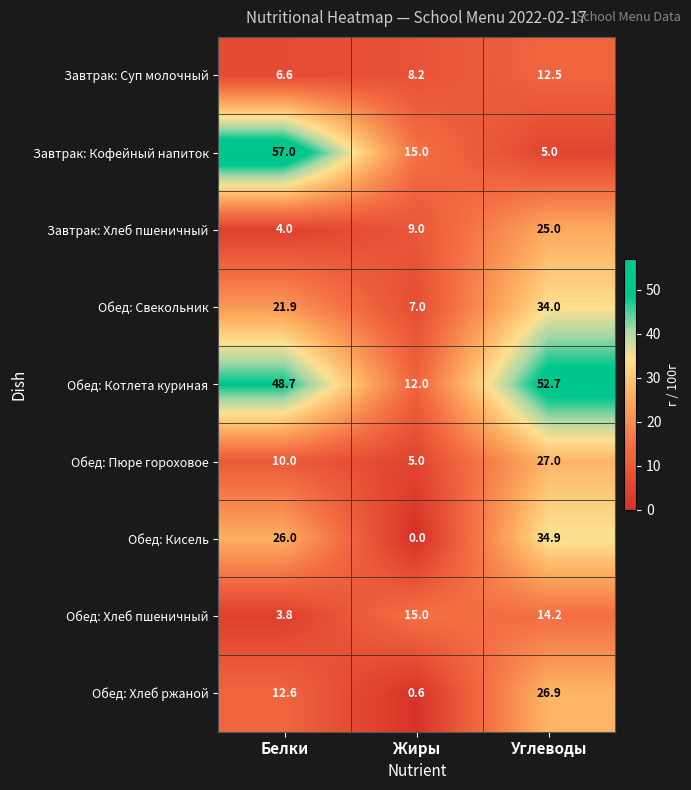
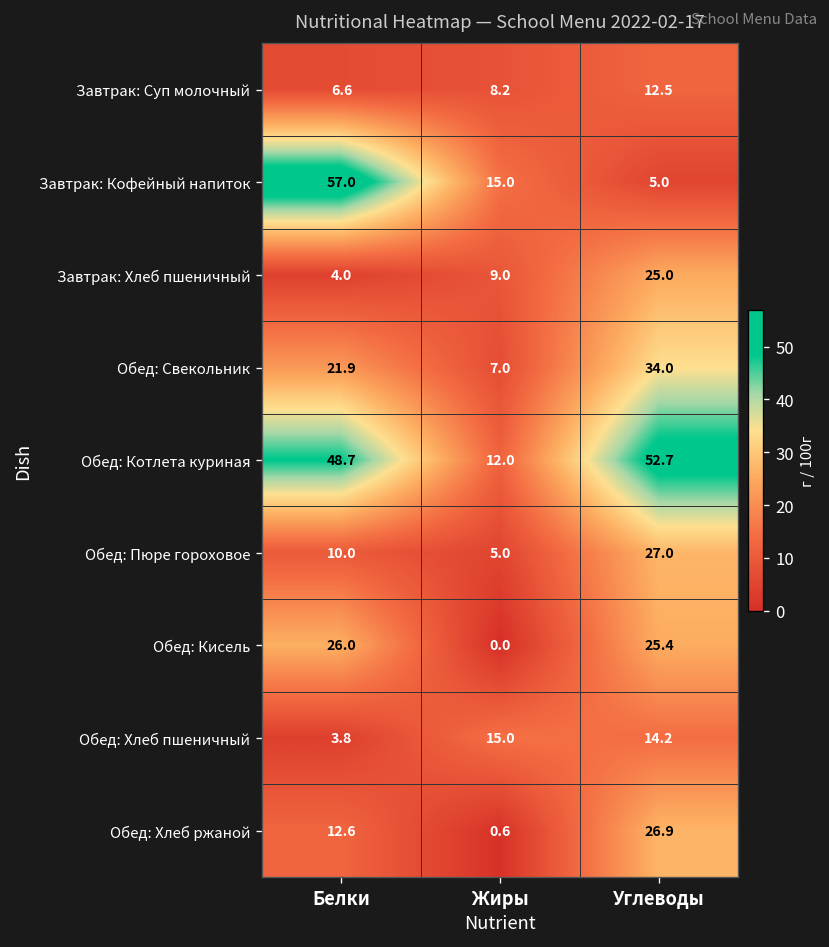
  {
    "Завтрак: Суп молочный": {
      "Белки": 6.6,
      "Жиры": 8.2,
      "Углеводы": 12.5
    },
    "Завтрак: Кофейный напиток": {
      "Белки": 57.0,
      "Жиры": 15.0,
      "Углеводы": 5.0
    },
    "Завтрак: Хлеб пшеничный": {
      "Белки": 4.0,
      "Жиры": 9.0,
      "Углеводы": 25.0
    },
    "Обед: Свекольник": {
      "Белки": 21.9,
      "Жиры": 7.0,
      "Углеводы": 34.0
    },
    "Обед: Котлета куриная": {
      "Белки": 48.7,
      "Жиры": 12.0,
      "Углеводы": 52.7
    },
    "Обед: Пюре гороховое": {
      "Белки": 10.0,
      "Жиры": 5.0,
      "Углеводы": 27.0
    },
    "Обед: Кисель": {
      "Белки": 26.0,
      "Жиры": 0.0,
-     "Углеводы": 34.9
+     "Углеводы": 25.4
    },
    "Обед: Хлеб пшеничный": {
      "Белки": 3.8,
      "Жиры": 15.0,
      "Углеводы": 14.2
    },
    "Обед: Хлеб ржаной": {
      "Белки": 12.6,
      "Жиры": 0.6,
      "Углеводы": 26.9
    }
  }
